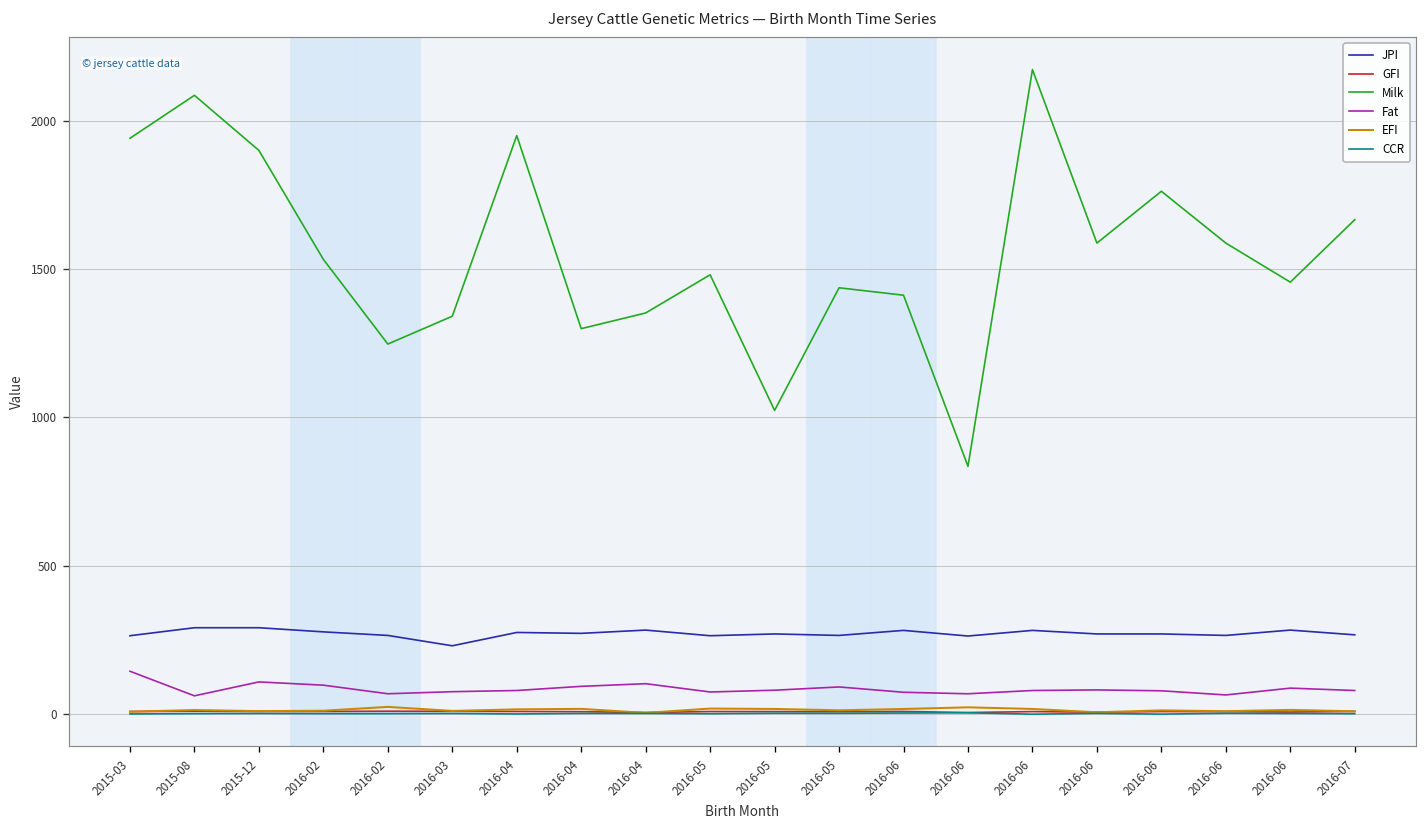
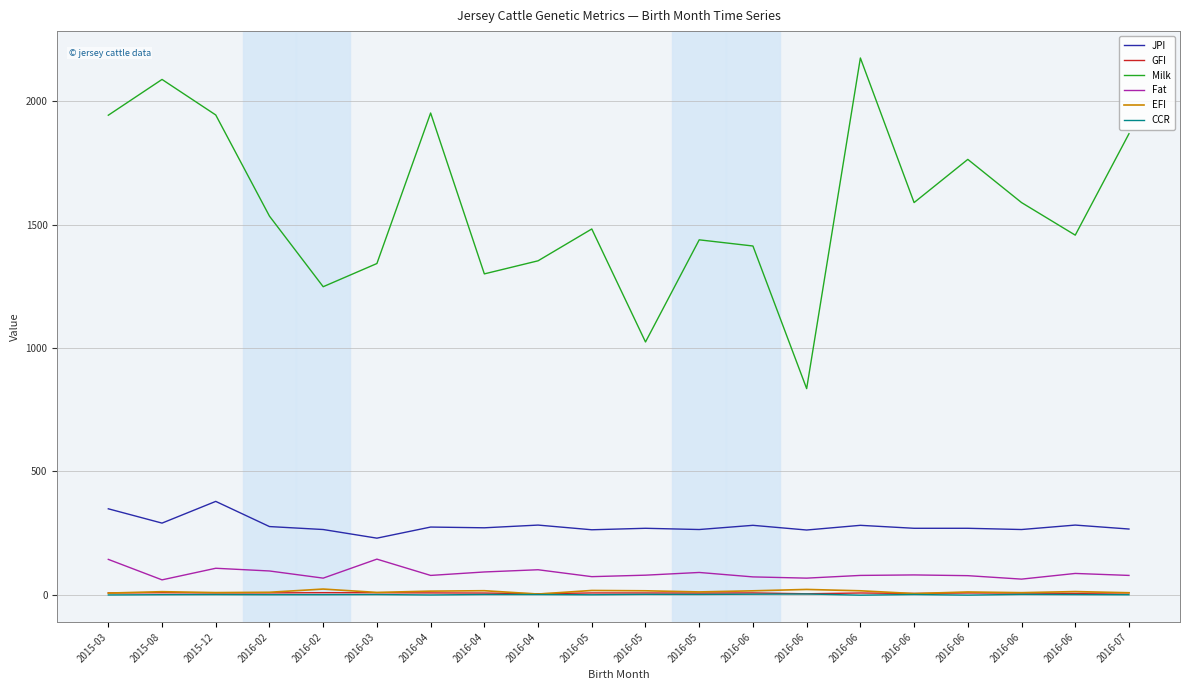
  {
    "JPI": {
-     "2015-03": 260,
+     "2015-03": 350,
      "2015-08": 290,
-     "2015-12": 290,
+     "2015-12": 380,
      "2016-03": 230,
      "2016-07": 270
    },
    "Milk": {
      "2015-03": 1940,
      "2015-08": 2090,
-     "2015-12": 1900,
+     "2015-12": 1940,
      "2016-03": 1340,
-     "2016-07": 1670
+     "2016-07": 1870
    },
    "Fat": {
      "2015-03": 140,
      "2015-08": 60,
      "2015-12": 110,
-     "2016-03": 70,
+     "2016-03": 140,
      "2016-07": 80
    }
  }
